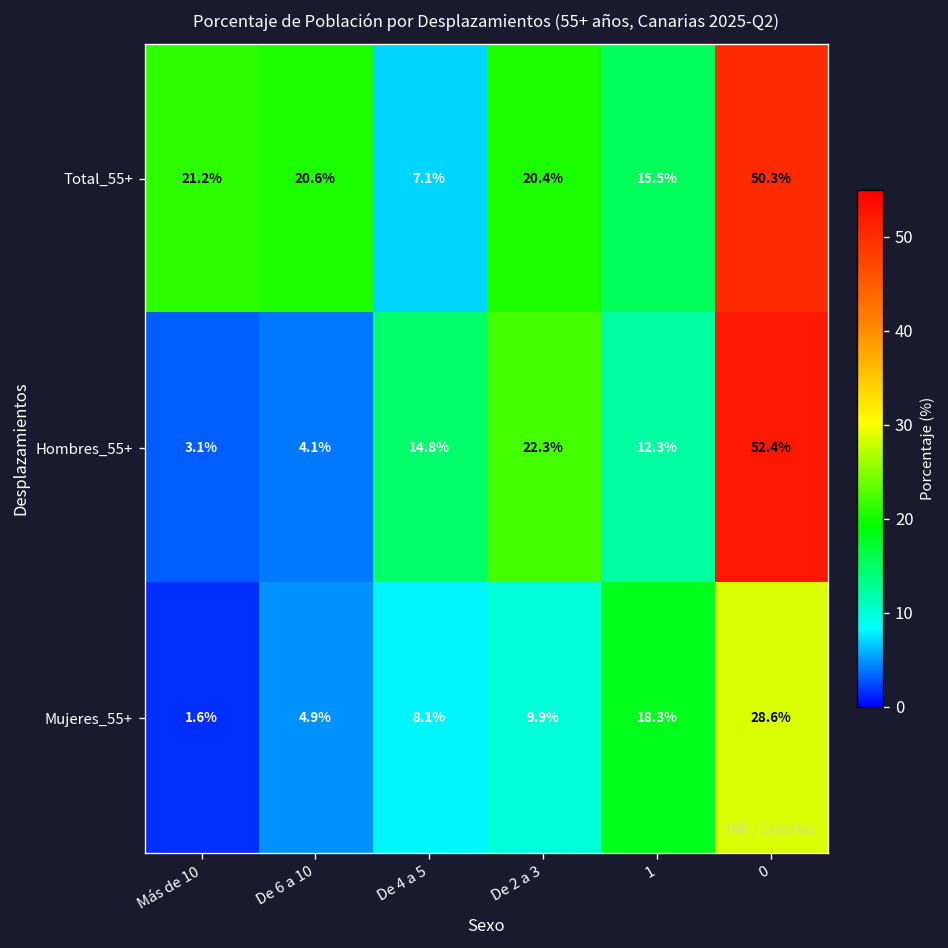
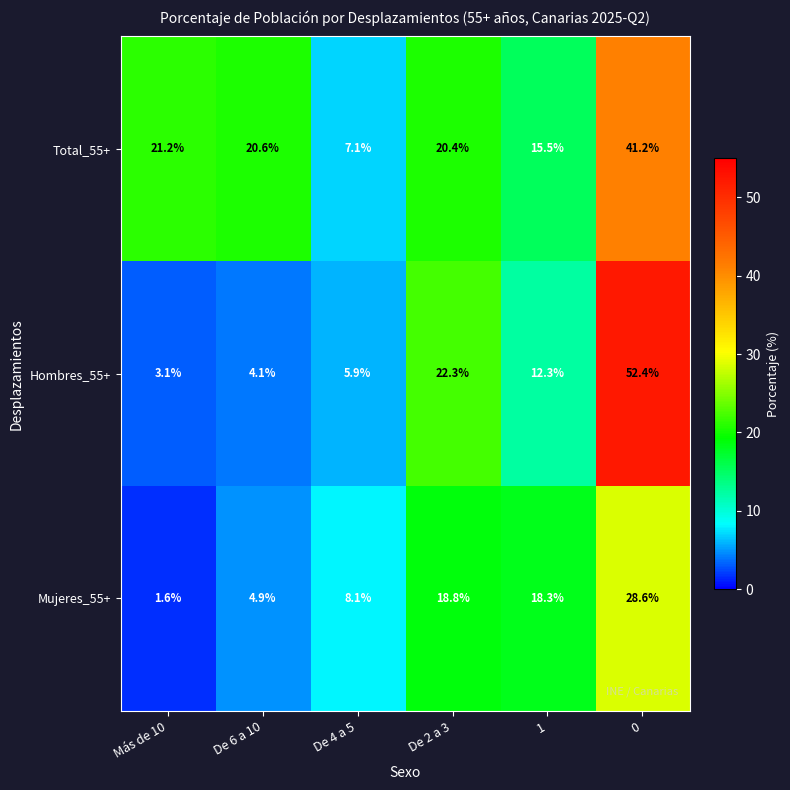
  {
    "Total_55+": {
      "Más de 10": "21.2%",
      "De 6 a 10": "20.6%",
      "De 4 a 5": "7.1%",
      "De 2 a 3": "20.4%",
      "1": "15.5%",
-     "0": "50.3%"
+     "0": "41.2%"
    },
    "Hombres_55+": {
      "Más de 10": "3.1%",
      "De 6 a 10": "4.1%",
-     "De 4 a 5": "14.8%",
+     "De 4 a 5": "5.9%",
      "De 2 a 3": "22.3%",
      "1": "12.3%",
      "0": "52.4%"
    },
    "Mujeres_55+": {
      "Más de 10": "1.6%",
      "De 6 a 10": "4.9%",
      "De 4 a 5": "8.1%",
-     "De 2 a 3": "9.9%",
+     "De 2 a 3": "18.8%",
      "1": "18.3%"
    }
  }
